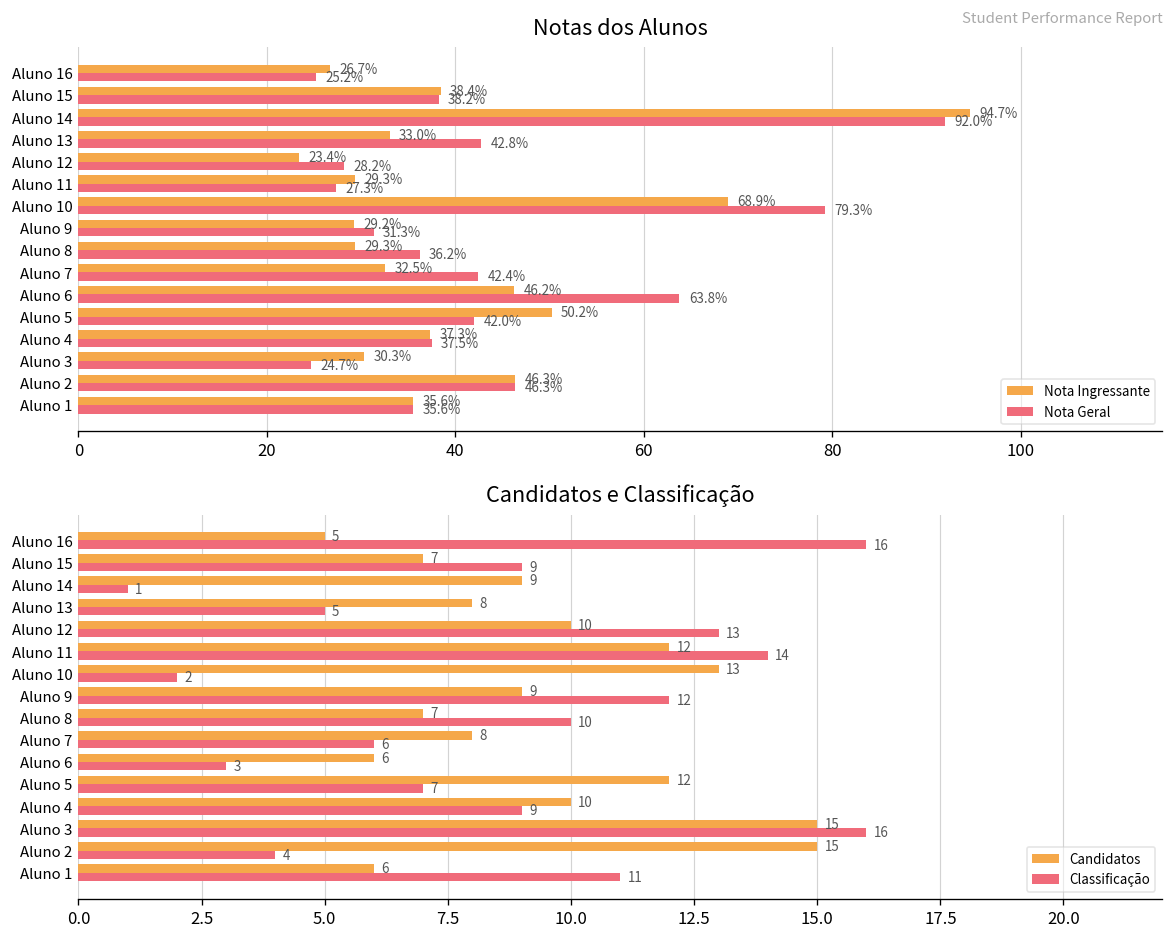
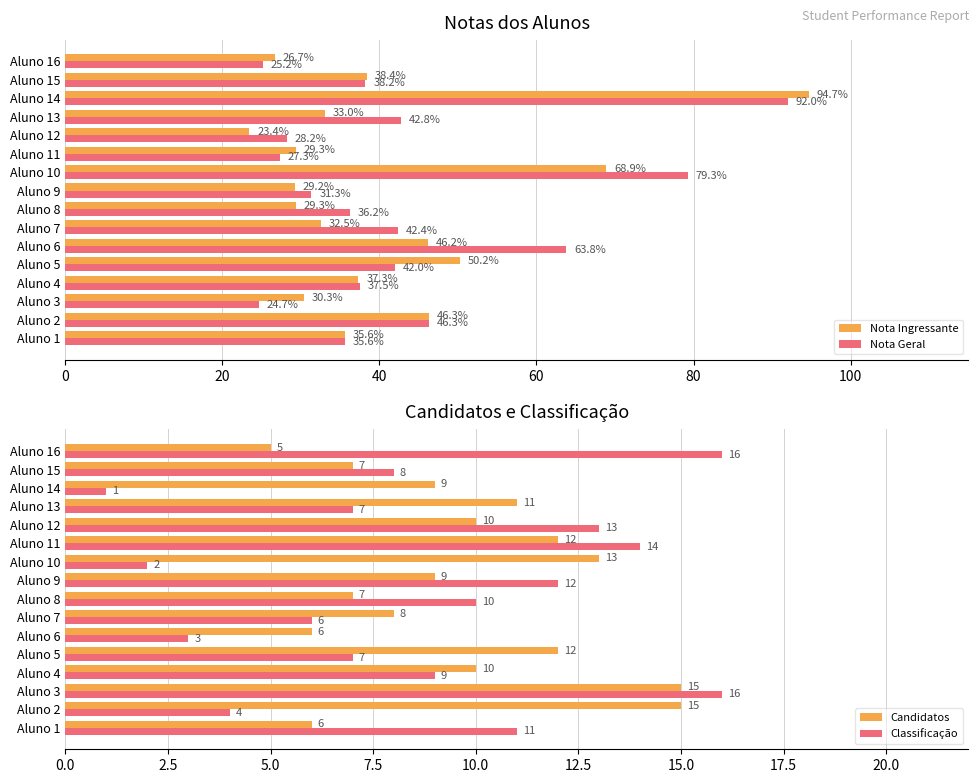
  {
    "Notas dos Alunos": {
      "Nota Ingressante": {
        "Aluno 14": "94.7%",
        "Aluno 13": "33.0%",
        "Aluno 12": "23.4%",
        "Aluno 10": "68.9%",
        "Aluno 9": "29.2%",
        "Aluno 8": "29.3%",
        "Aluno 7": "32.5%",
        "Aluno 6": "46.2%",
        "Aluno 5": "50.2%",
        "Aluno 3": "30.3%"
      },
      "Nota Geral": {
        "Aluno 14": "92.0%",
        "Aluno 13": "42.8%",
        "Aluno 12": "28.2%",
        "Aluno 10": "79.3%",
        "Aluno 9": "31.3%",
        "Aluno 8": "36.2%",
        "Aluno 7": "42.4%",
        "Aluno 6": "63.8%",
        "Aluno 5": "42.0%",
        "Aluno 3": "24.7%"
      }
    },
    "Candidatos e Classificação": {
      "Candidatos": {
        "Aluno 16": "5",
        "Aluno 15": "7",
        "Aluno 14": "9",
-       "Aluno 13": "8",
+       "Aluno 13": "11",
        "Aluno 12": "10",
        "Aluno 11": "12",
        "Aluno 10": "13",
        "Aluno 9": "9",
        "Aluno 8": "7",
        "Aluno 7": "8",
        "Aluno 6": "6",
        "Aluno 5": "12",
        "Aluno 4": "10",
        "Aluno 3": "15",
        "Aluno 2": "15",
        "Aluno 1": "6"
      },
      "Classificação": {
        "Aluno 16": "16",
-       "Aluno 15": "9",
+       "Aluno 15": "8",
        "Aluno 14": "1",
-       "Aluno 13": "5",
+       "Aluno 13": "7",
        "Aluno 12": "13",
        "Aluno 11": "14",
        "Aluno 10": "2",
        "Aluno 9": "12",
        "Aluno 8": "10",
        "Aluno 7": "6",
        "Aluno 6": "3",
        "Aluno 5": "7",
        "Aluno 4": "9",
        "Aluno 3": "16",
        "Aluno 2": "4",
        "Aluno 1": "11"
      }
    }
  }
